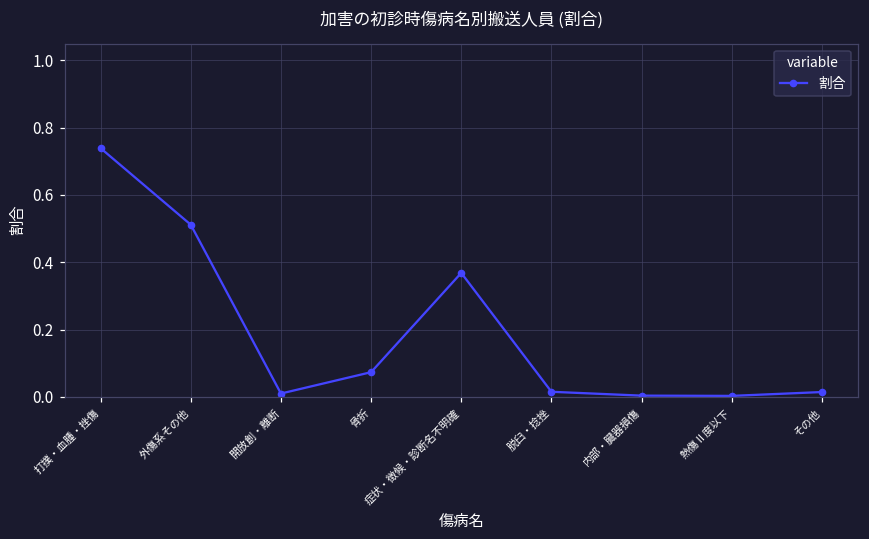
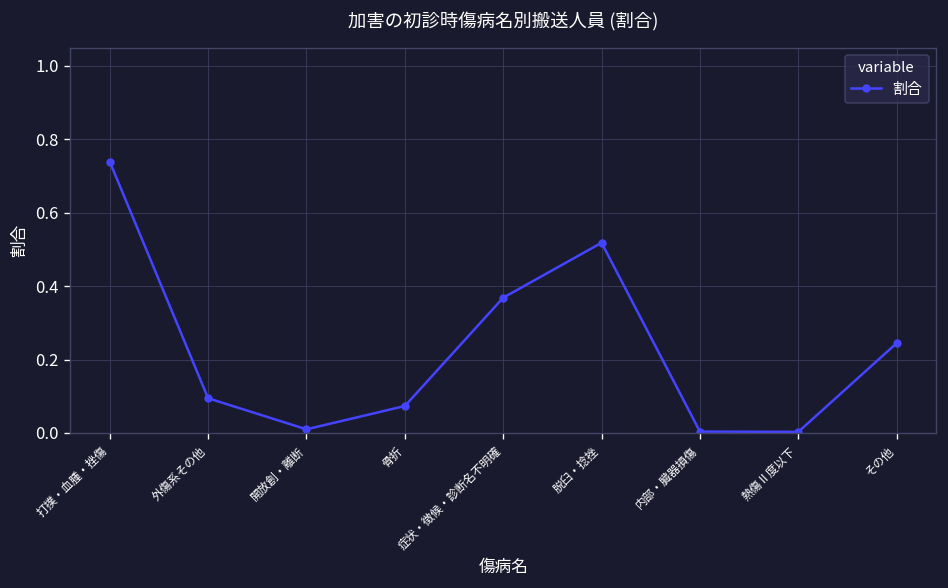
  {
    "打撲・血腫・挫傷": 0.74,
-   "外傷系その他": 0.51,
+   "外傷系その他": 0.09,
    "開放創・離断": 0.01,
    "骨折": 0.07,
    "症状・徴候・診断名不明確": 0.37,
-   "脱臼・捻挫": 0.01,
+   "脱臼・捻挫": 0.52,
    "内部・臓器損傷": 0.00,
    "熱傷Ⅱ度以下": 0.00,
-   "その他": 0.01
+   "その他": 0.24
  }
